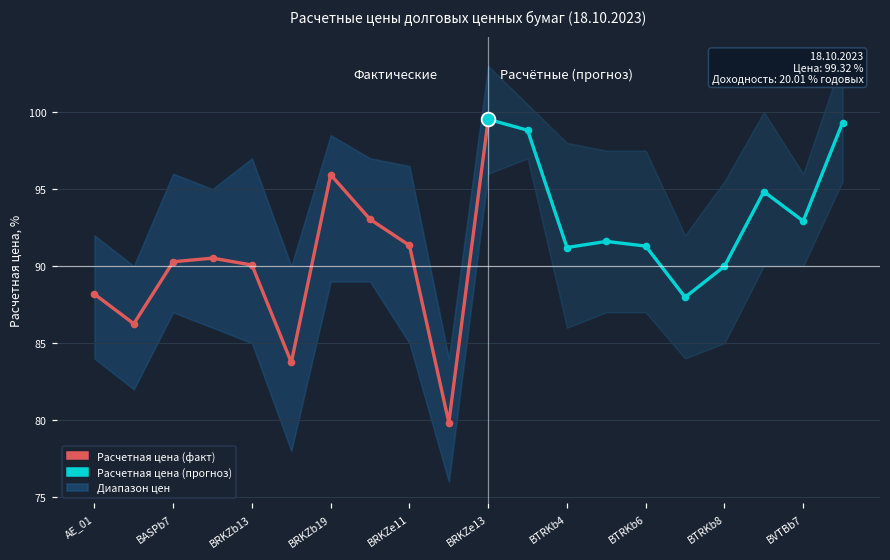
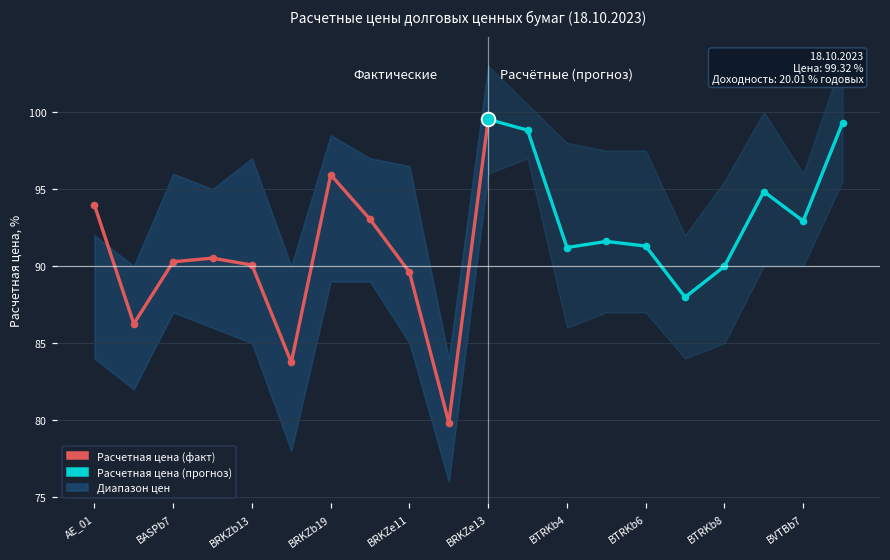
  {
    "Расчетная цена (факт)": {
-     "AE_01": 88.2,
+     "AE_01": 94.0,
      "BASPb7": 90.3,
      "BRKZb13": 90.1,
      "BRKZb19": 95.9,
-     "BRKZe11": 91.3
+     "BRKZe11": 89.6
    }
  }
